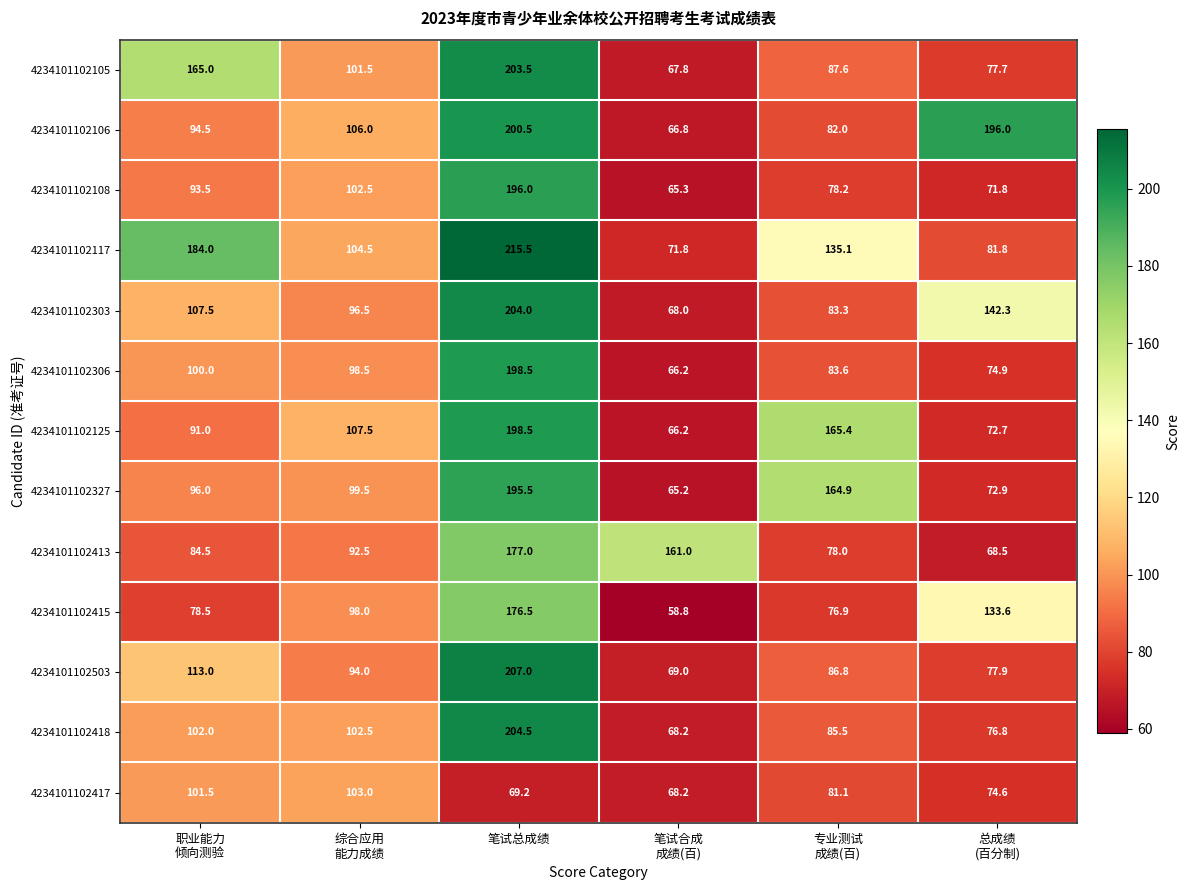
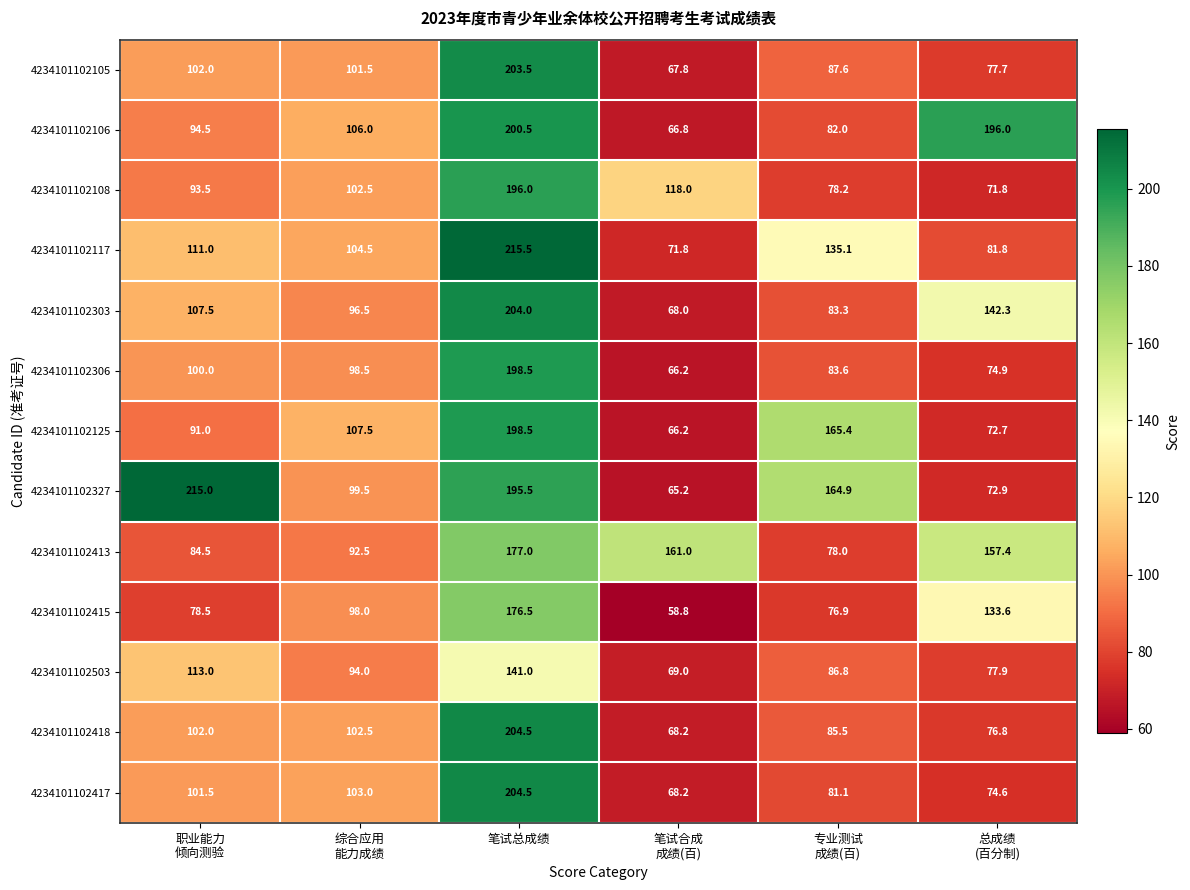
  {
    "4234101102105": {
-     "职业能力 倾向测验": 165.0,
+     "职业能力 倾向测验": 102.0,
      "综合应用 能力成绩": 101.5,
      "笔试总成绩": 203.5,
      "笔试合成 成绩(百)": 67.8,
      "专业测试 成绩(百)": 87.6,
      "总成绩 (百分制)": 77.7
    },
    "4234101102106": {
      "职业能力 倾向测验": 94.5,
      "综合应用 能力成绩": 106.0,
      "笔试总成绩": 200.5,
      "笔试合成 成绩(百)": 66.8,
      "专业测试 成绩(百)": 82.0,
      "总成绩 (百分制)": 196.0
    },
    "4234101102108": {
      "职业能力 倾向测验": 93.5,
      "综合应用 能力成绩": 102.5,
      "笔试总成绩": 196.0,
-     "笔试合成 成绩(百)": 65.3,
+     "笔试合成 成绩(百)": 118.0,
      "专业测试 成绩(百)": 78.2,
      "总成绩 (百分制)": 71.8
    },
    "4234101102117": {
-     "职业能力 倾向测验": 184.0,
+     "职业能力 倾向测验": 111.0,
      "综合应用 能力成绩": 104.5,
      "笔试总成绩": 215.5,
      "笔试合成 成绩(百)": 71.8,
      "专业测试 成绩(百)": 135.1,
      "总成绩 (百分制)": 81.8
    },
    "4234101102303": {
      "职业能力 倾向测验": 107.5,
      "综合应用 能力成绩": 96.5,
      "笔试总成绩": 204.0,
      "笔试合成 成绩(百)": 68.0,
      "专业测试 成绩(百)": 83.3,
      "总成绩 (百分制)": 142.3
    },
    "4234101102306": {
      "职业能力 倾向测验": 100.0,
      "综合应用 能力成绩": 98.5,
      "笔试总成绩": 198.5,
      "笔试合成 成绩(百)": 66.2,
      "专业测试 成绩(百)": 83.6,
      "总成绩 (百分制)": 74.9
    },
    "4234101102125": {
      "职业能力 倾向测验": 91.0,
      "综合应用 能力成绩": 107.5,
      "笔试总成绩": 198.5,
      "笔试合成 成绩(百)": 66.2,
      "专业测试 成绩(百)": 165.4,
      "总成绩 (百分制)": 72.7
    },
    "4234101102327": {
-     "职业能力 倾向测验": 96.0,
+     "职业能力 倾向测验": 215.0,
      "综合应用 能力成绩": 99.5,
      "笔试总成绩": 195.5,
      "笔试合成 成绩(百)": 65.2,
      "专业测试 成绩(百)": 164.9,
      "总成绩 (百分制)": 72.9
    },
    "4234101102413": {
      "职业能力 倾向测验": 84.5,
      "综合应用 能力成绩": 92.5,
      "笔试总成绩": 177.0,
      "笔试合成 成绩(百)": 161.0,
      "专业测试 成绩(百)": 78.0,
-     "总成绩 (百分制)": 68.5
+     "总成绩 (百分制)": 157.4
    },
    "4234101102415": {
      "职业能力 倾向测验": 78.5,
      "综合应用 能力成绩": 98.0,
      "笔试总成绩": 176.5,
      "笔试合成 成绩(百)": 58.8,
      "专业测试 成绩(百)": 76.9,
      "总成绩 (百分制)": 133.6
    },
    "4234101102503": {
      "职业能力 倾向测验": 113.0,
      "综合应用 能力成绩": 94.0,
-     "笔试总成绩": 207.0,
+     "笔试总成绩": 141.0,
      "笔试合成 成绩(百)": 69.0,
      "专业测试 成绩(百)": 86.8,
      "总成绩 (百分制)": 77.9
    },
    "4234101102418": {
      "职业能力 倾向测验": 102.0,
      "综合应用 能力成绩": 102.5,
      "笔试总成绩": 204.5,
      "笔试合成 成绩(百)": 68.2,
      "专业测试 成绩(百)": 85.5,
      "总成绩 (百分制)": 76.8
    },
    "4234101102417": {
      "职业能力 倾向测验": 101.5,
      "综合应用 能力成绩": 103.0,
-     "笔试总成绩": 69.2,
+     "笔试总成绩": 204.5,
      "笔试合成 成绩(百)": 68.2,
      "专业测试 成绩(百)": 81.1,
      "总成绩 (百分制)": 74.6
    }
  }
